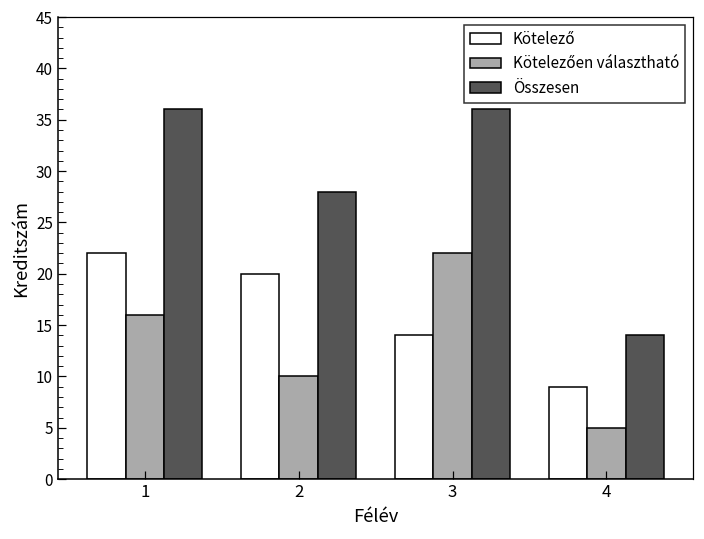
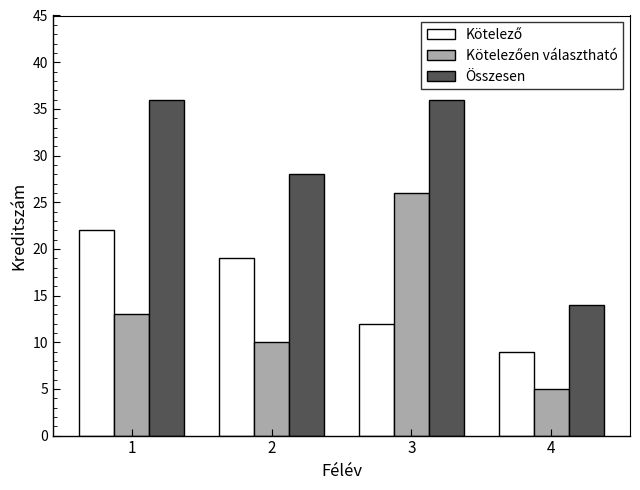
  {
    "Kötelező": {
      "1": 22,
-     "2": 20,
-     "3": 14,
+     "2": 19,
+     "3": 12,
      "4": 9
    },
    "Kötelezően választható": {
-     "1": 16,
+     "1": 13,
      "2": 10,
-     "3": 22,
+     "3": 26,
      "4": 5
    },
    "Összesen": {
      "1": 36,
      "2": 28,
      "3": 36,
      "4": 14
    }
  }
